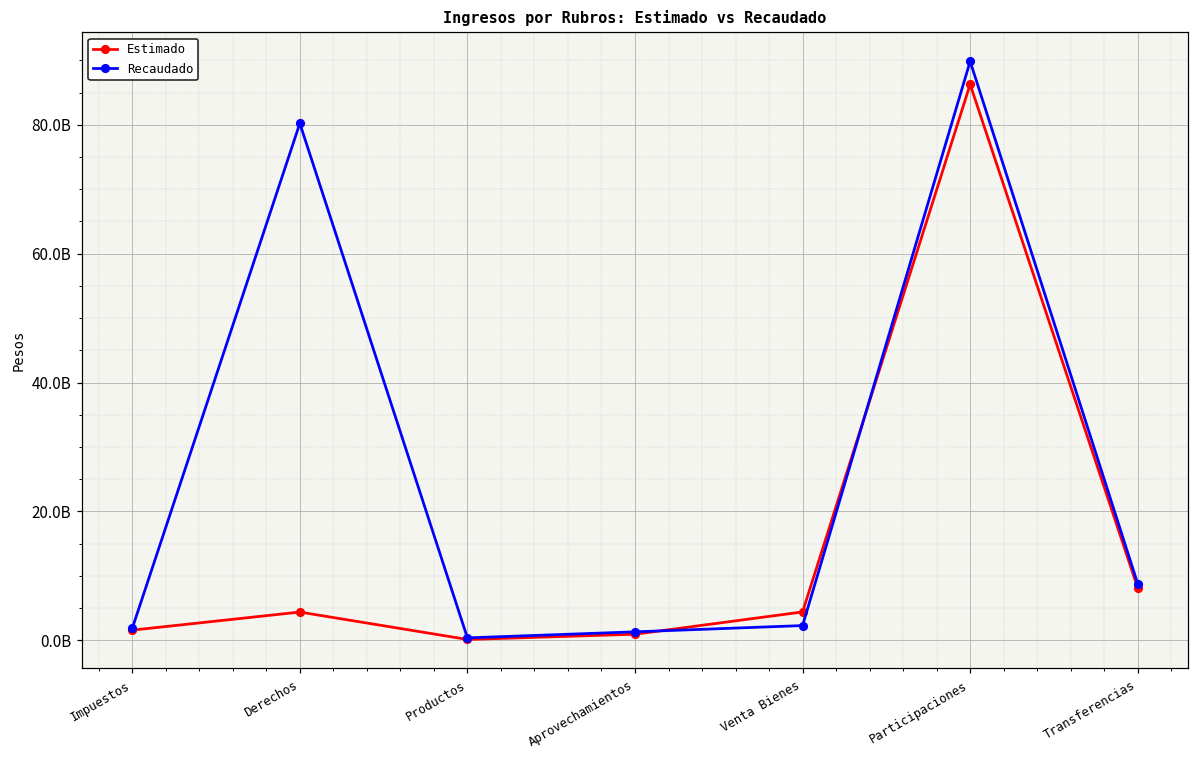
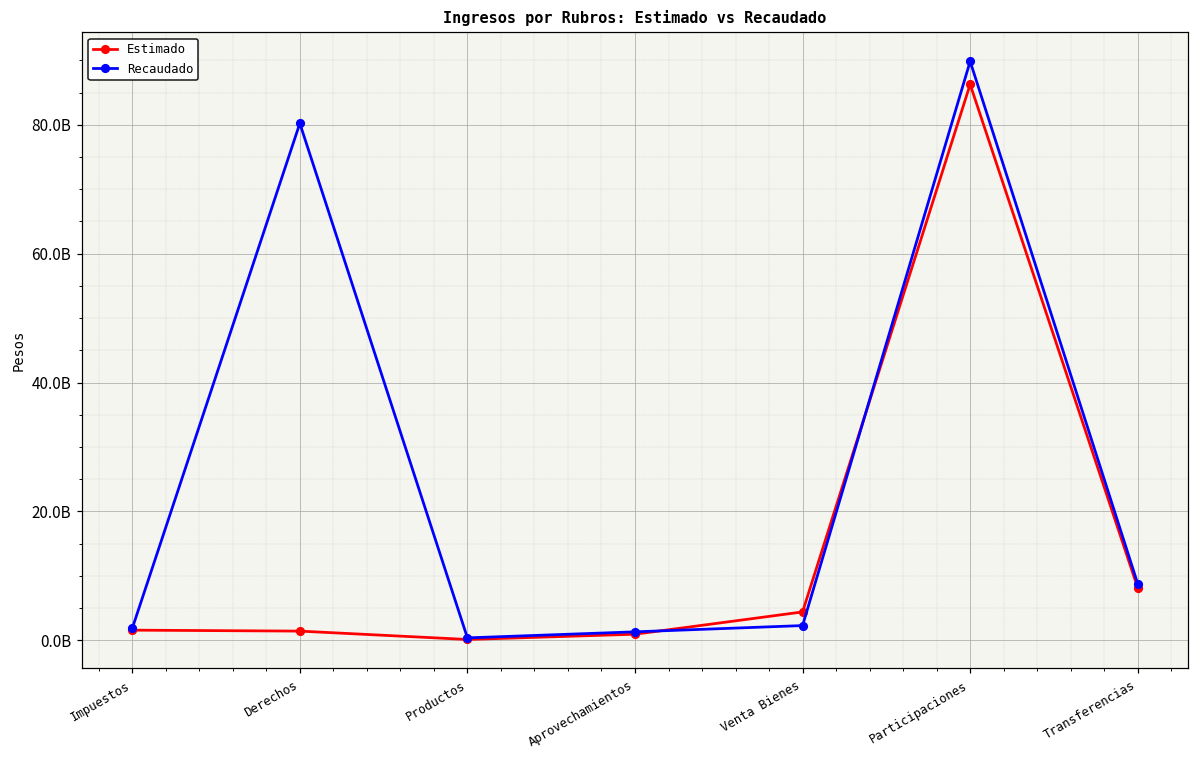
  {
    "Estimado": {
-     "Derechos": 4000000000,
+     "Derechos": 1000000000,
      "Venta Bienes": 4000000000,
      "Participaciones": 86000000000,
      "Transferencias": 8000000000
    },
    "Recaudado": {
      "Derechos": 80000000000,
      "Venta Bienes": 2000000000,
      "Participaciones": 90000000000,
      "Transferencias": 9000000000
    }
  }
